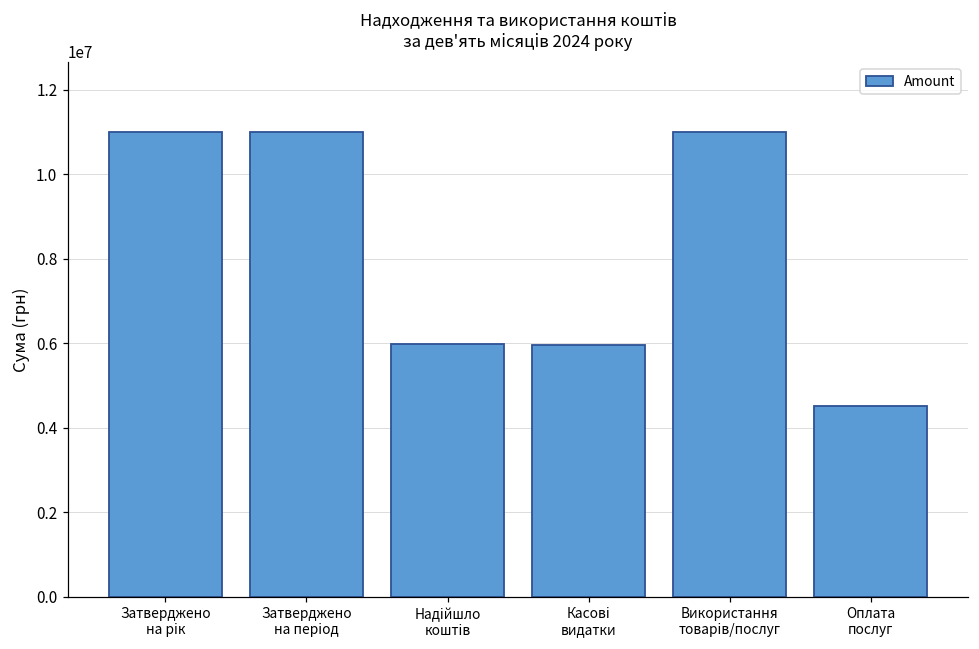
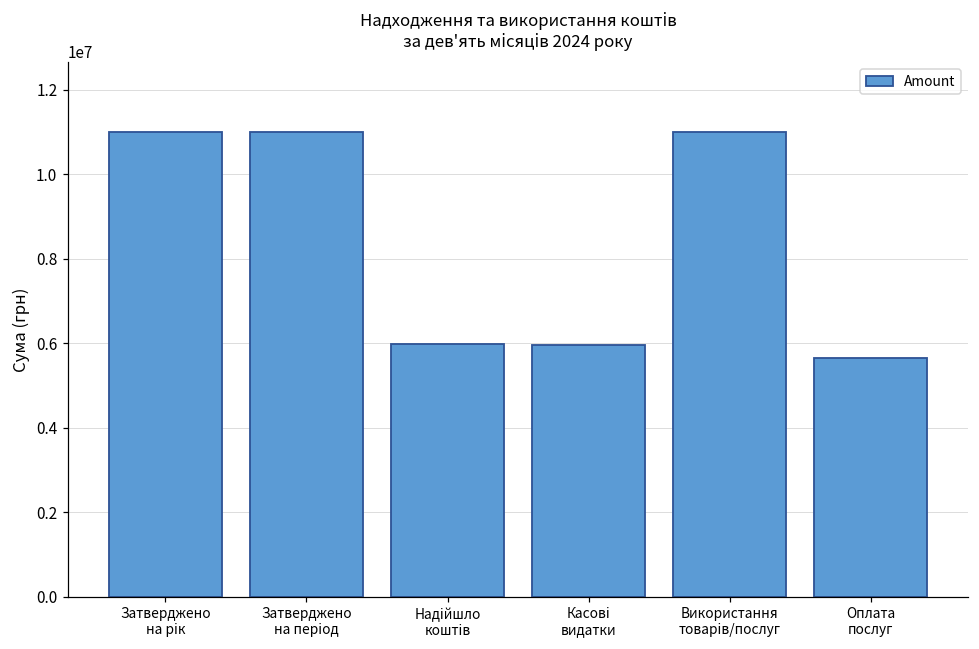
  {
    "Затверджено на рік": 11000000,
    "Затверджено на період": 11000000,
    "Надійшло коштів": 6000000,
    "Касові видатки": 6000000,
    "Використання товарів/послуг": 11000000,
-   "Оплата послуг": 4500000
+   "Оплата послуг": 5600000
  }
